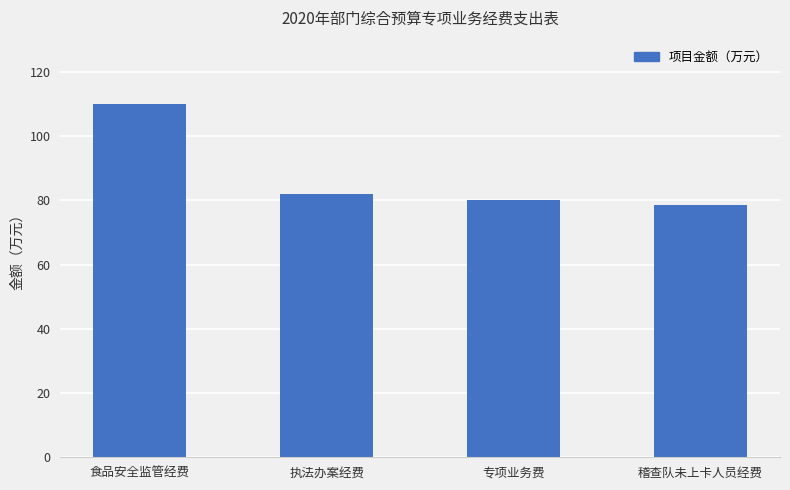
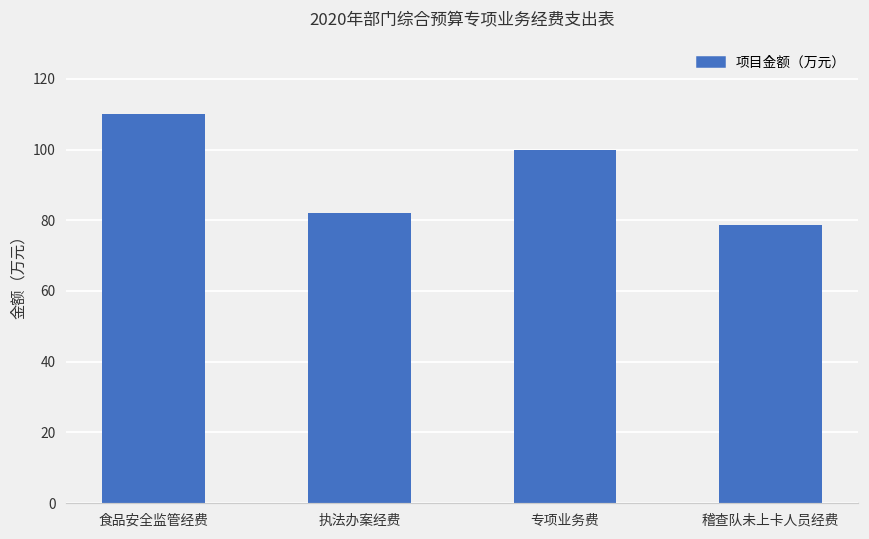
  {
    "食品安全监管经费": 110,
    "执法办案经费": 82,
-   "专项业务费": 80,
+   "专项业务费": 100,
    "稽查队未上卡人员经费": 79
  }
